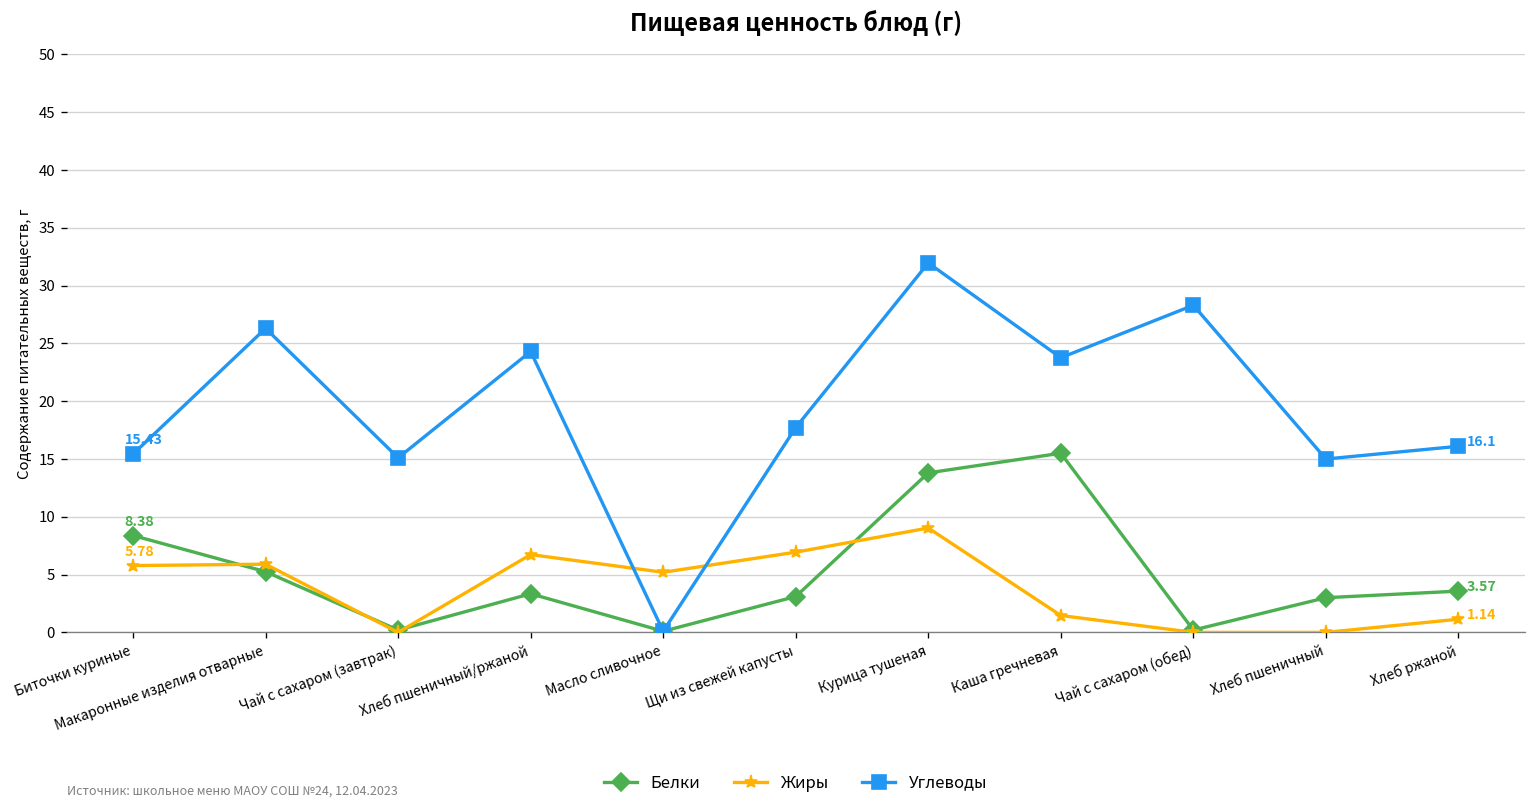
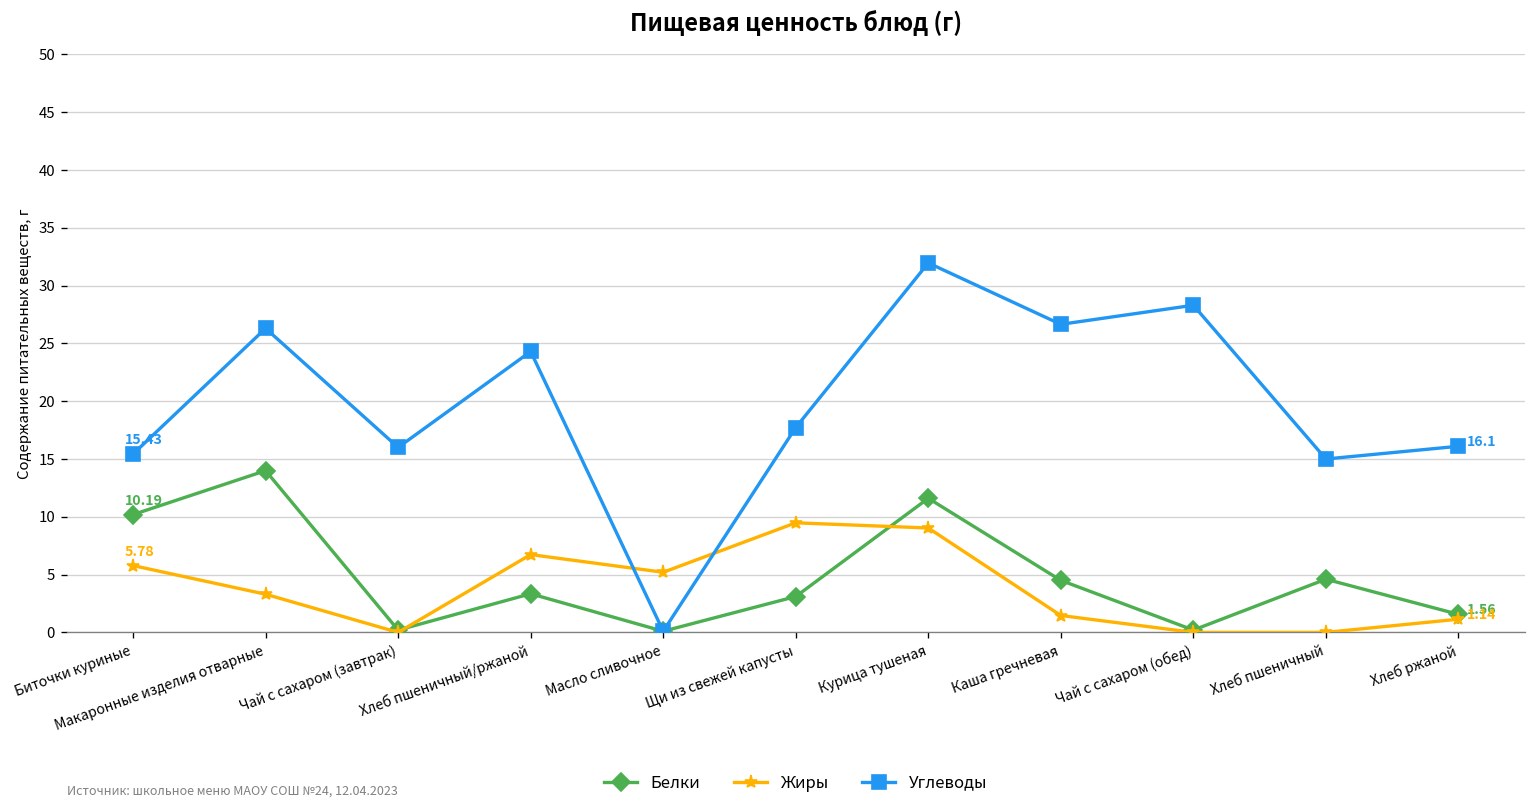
  {
    "Белки": {
-     "Биточки куриные": 8.38,
-     "Макаронные изделия отварные": 5,
-     "Курица тушеная": 14,
-     "Каша гречневая": 16,
-     "Хлеб пшеничный": 3,
-     "Хлеб ржаной": 3.57
+     "Биточки куриные": 10.19,
+     "Макаронные изделия отварные": 14,
+     "Курица тушеная": 12,
+     "Каша гречневая": 5,
+     "Хлеб пшеничный": 5,
+     "Хлеб ржаной": 1.56
    },
    "Жиры": {
-     "Макаронные изделия отварные": 6,
+     "Макаронные изделия отварные": 3,
      "Хлеб пшеничный/ржаной": 7,
      "Масло сливочное": 5,
-     "Щи из свежей капусты": 7,
+     "Щи из свежей капусты": 9,
      "Курица тушеная": 9,
      "Каша гречневая": 1,
      "Хлеб пшеничный": 0
    },
    "Углеводы": {
      "Макаронные изделия отварные": 26,
-     "Чай с сахаром (завтрак)": 15,
+     "Чай с сахаром (завтрак)": 16,
      "Хлеб пшеничный/ржаной": 24,
      "Щи из свежей капусты": 18,
      "Курица тушеная": 32,
-     "Каша гречневая": 24,
+     "Каша гречневая": 27,
      "Чай с сахаром (обед)": 28,
      "Хлеб пшеничный": 15
    }
  }
